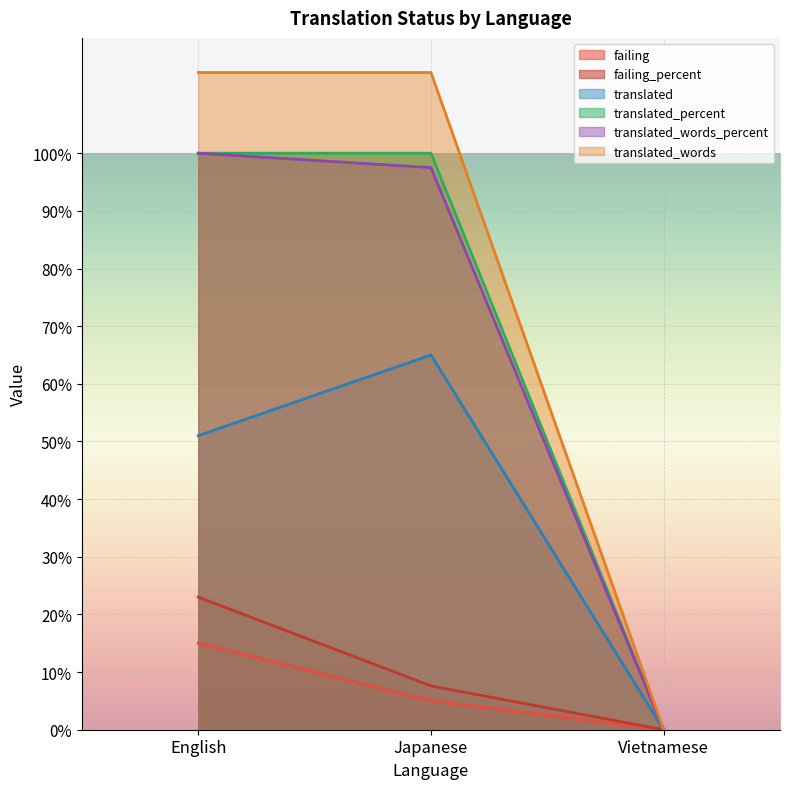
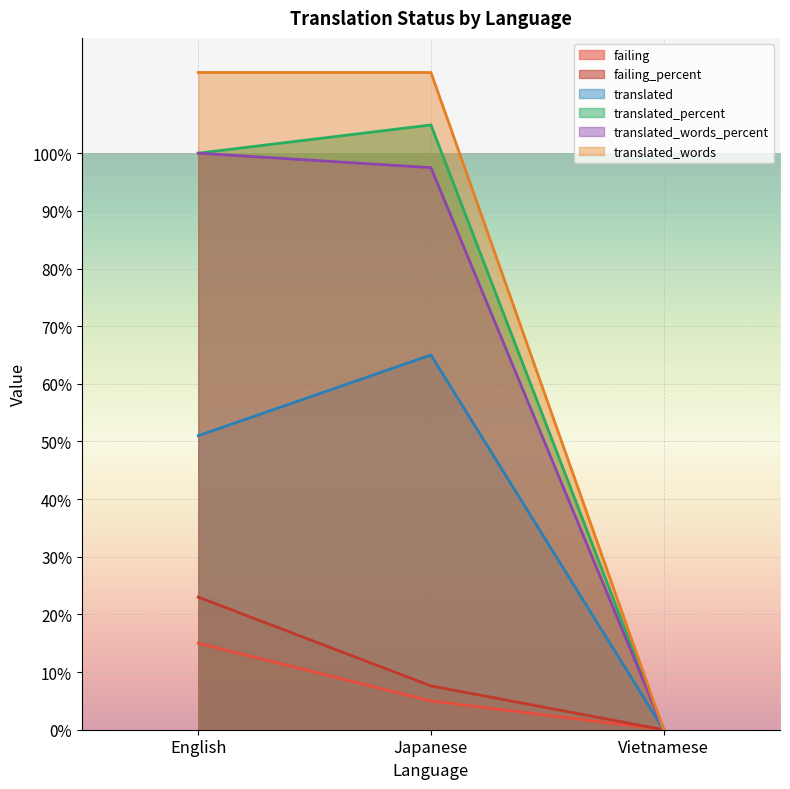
  {
    "translated": {
      "English": "51%",
      "Japanese": "65%"
    },
    "translated_percent": {
-     "Japanese": "100%"
+     "Japanese": "105%"
    },
    "translated_words_percent": {
      "Japanese": "98%"
    }
  }
